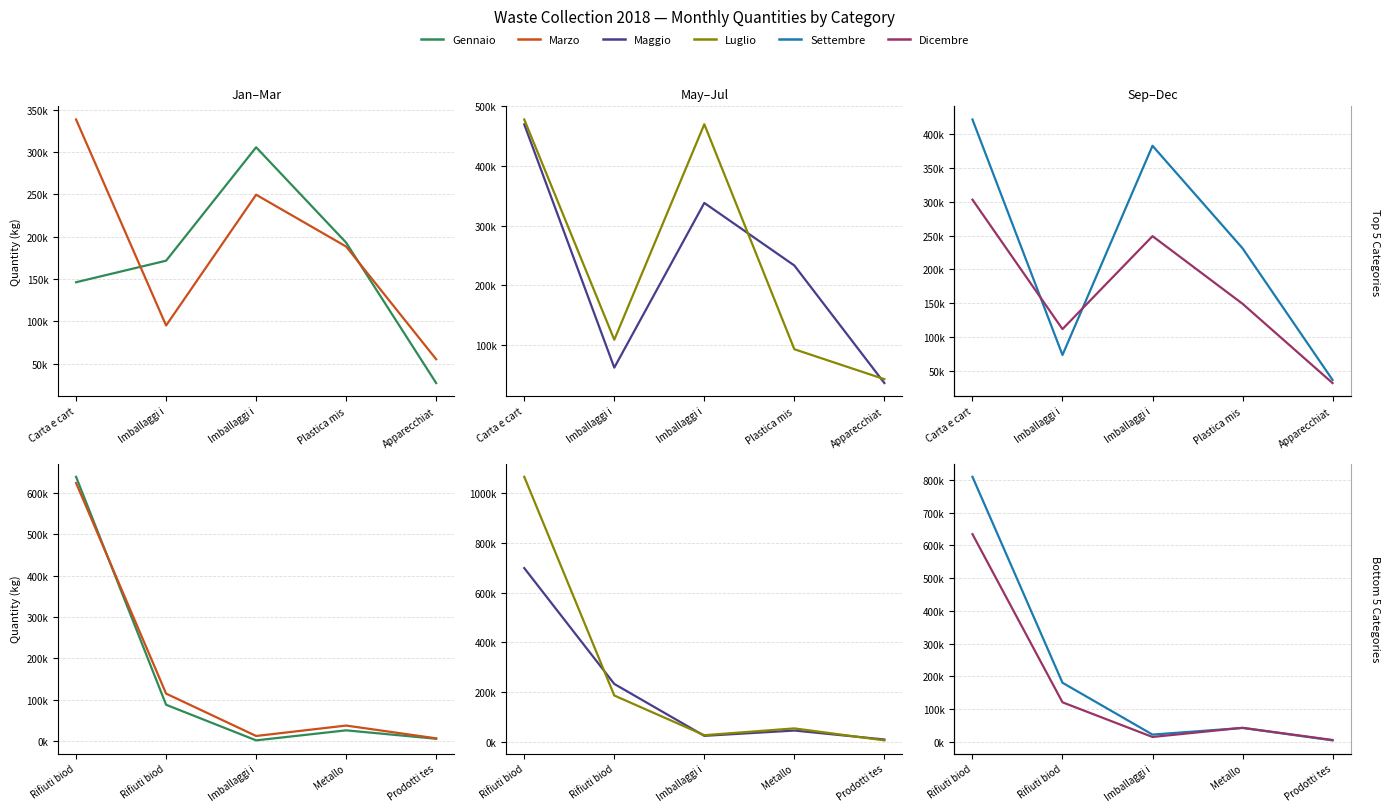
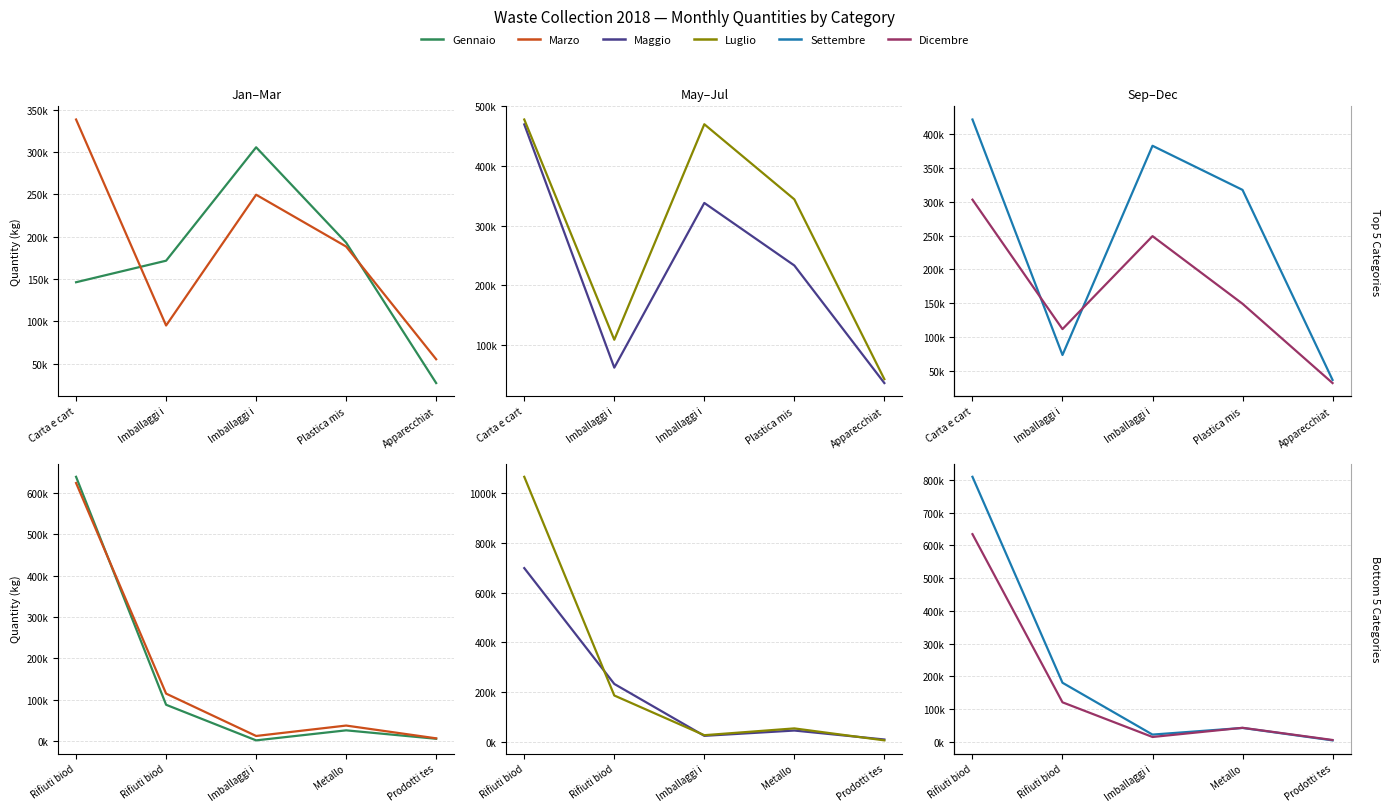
  {
    "Jan–Mar": {
      "Gennaio": {
        "Carta e cart": 150000,
        "Plastica mis": 190000,
        "Apparecchiat": 30000
      },
      "Marzo": {
        "Carta e cart": 340000,
        "Plastica mis": 190000,
        "Apparecchiat": 60000
      }
    },
    "May–Jul": {
      "Maggio": {
        "Carta e cart": 470000,
        "Plastica mis": 230000,
        "Apparecchiat": 40000
      },
      "Luglio": {
        "Carta e cart": 480000,
-       "Plastica mis": 90000,
+       "Plastica mis": 340000,
        "Apparecchiat": 40000
      }
    },
    "Sep–Dec": {
      "Settembre": {
        "Carta e cart": 420000,
-       "Plastica mis": 230000,
+       "Plastica mis": 320000,
        "Apparecchiat": 40000
      },
      "Dicembre": {
        "Carta e cart": 300000,
        "Plastica mis": 150000,
        "Apparecchiat": 30000
      }
    }
  }
